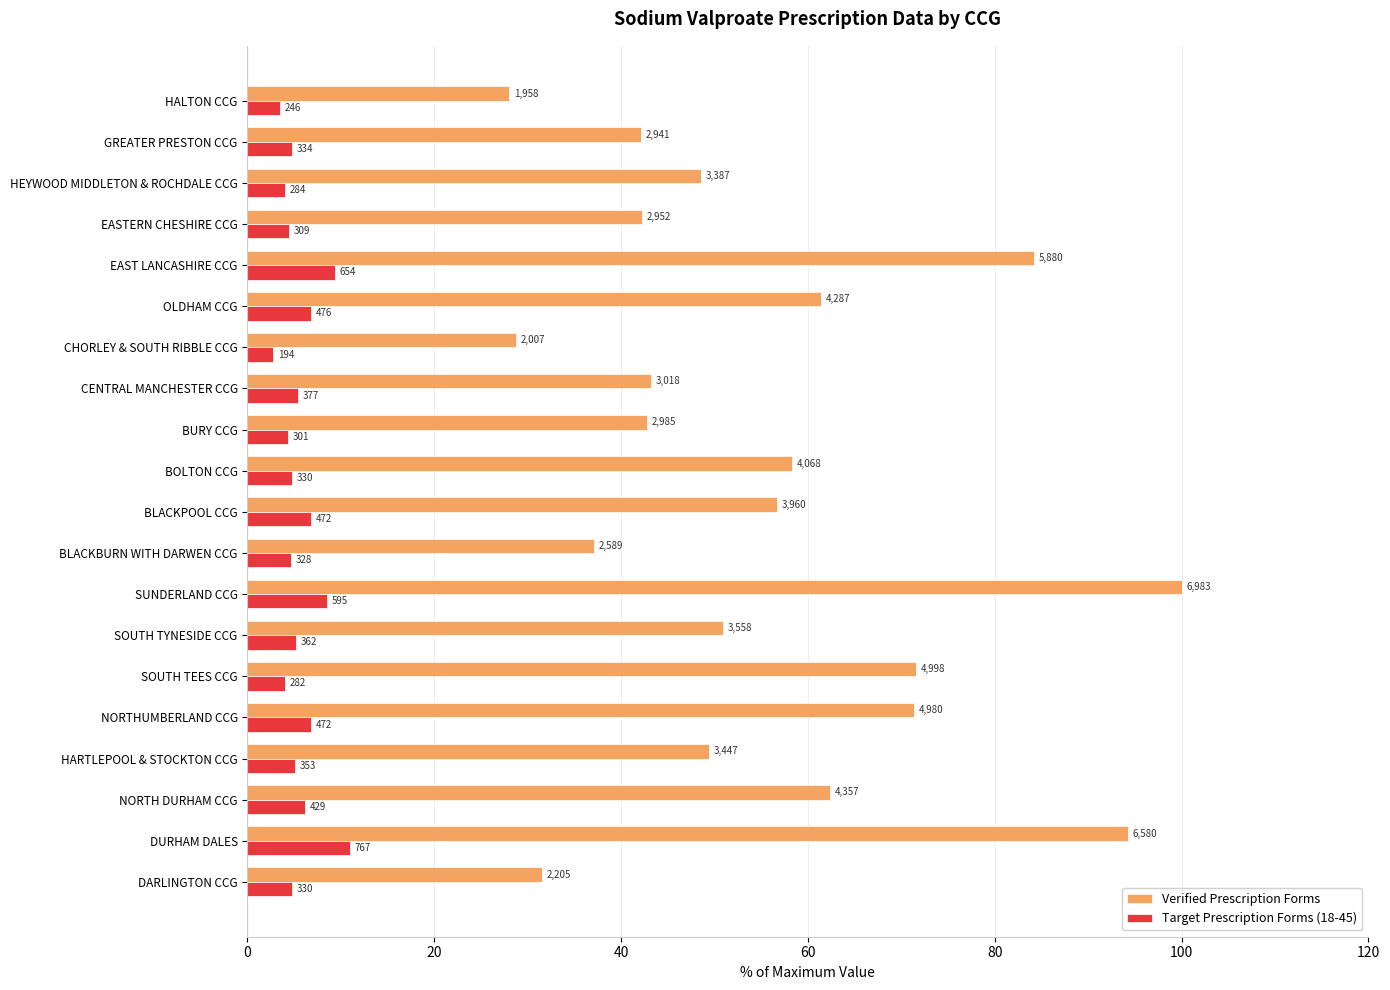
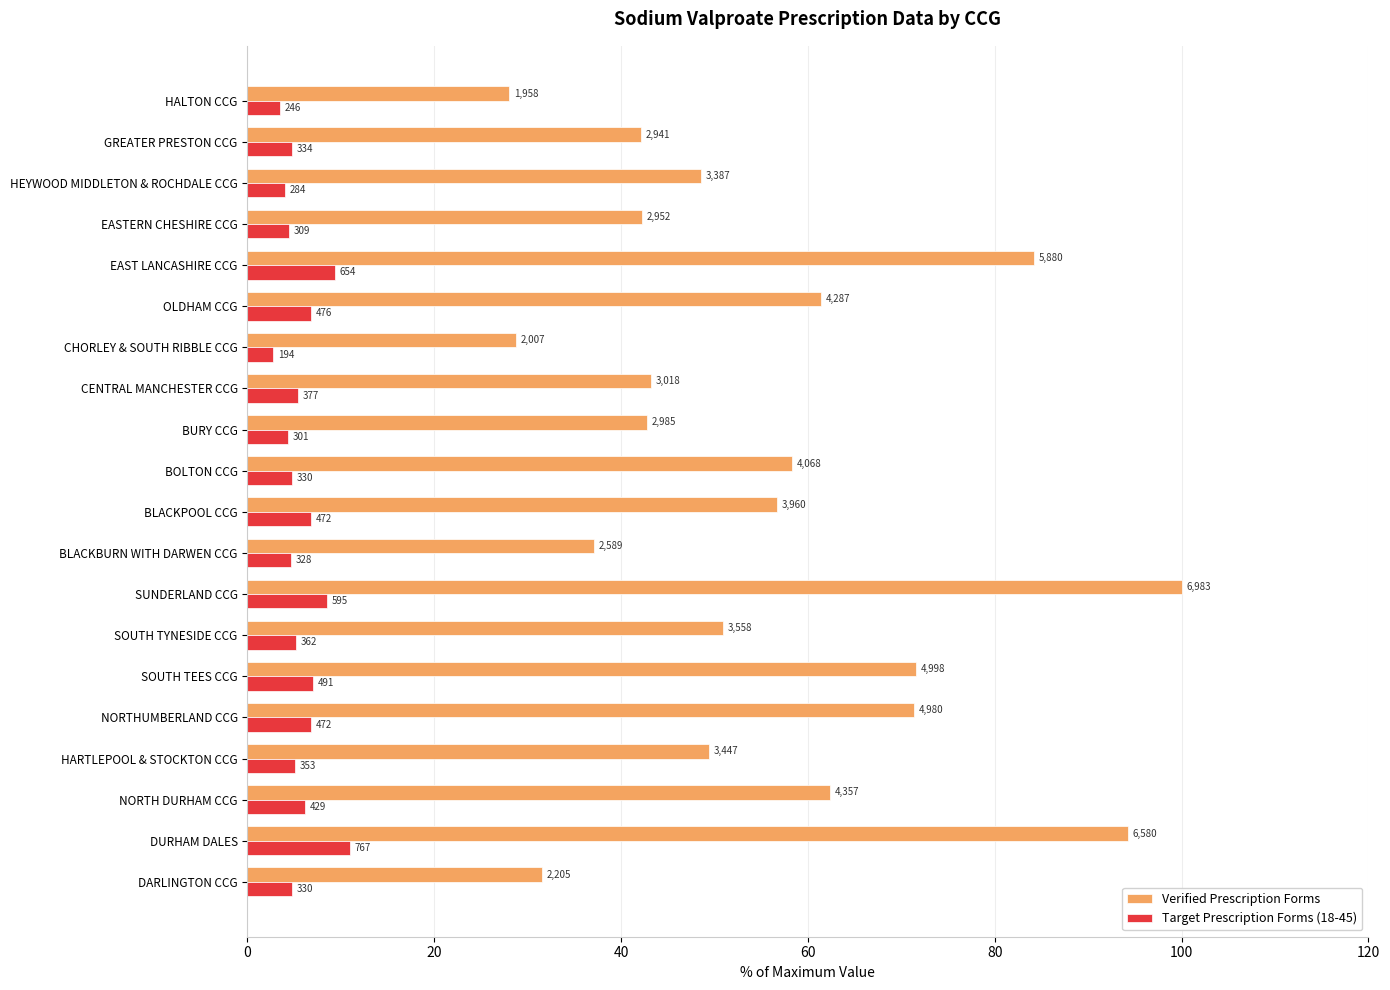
  {
    "Target Prescription Forms (18-45)": {
-     "SOUTH TEES CCG": 282
+     "SOUTH TEES CCG": 491
    }
  }
